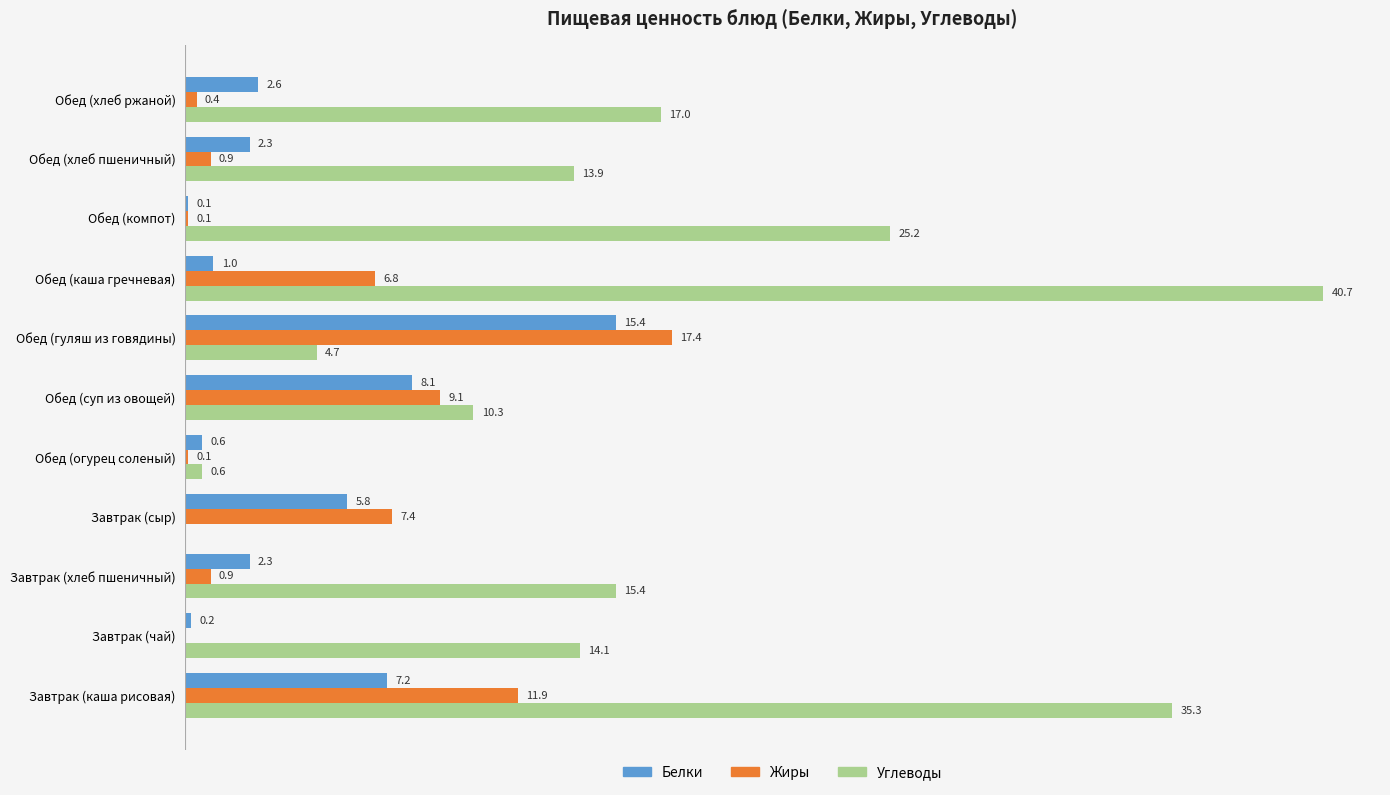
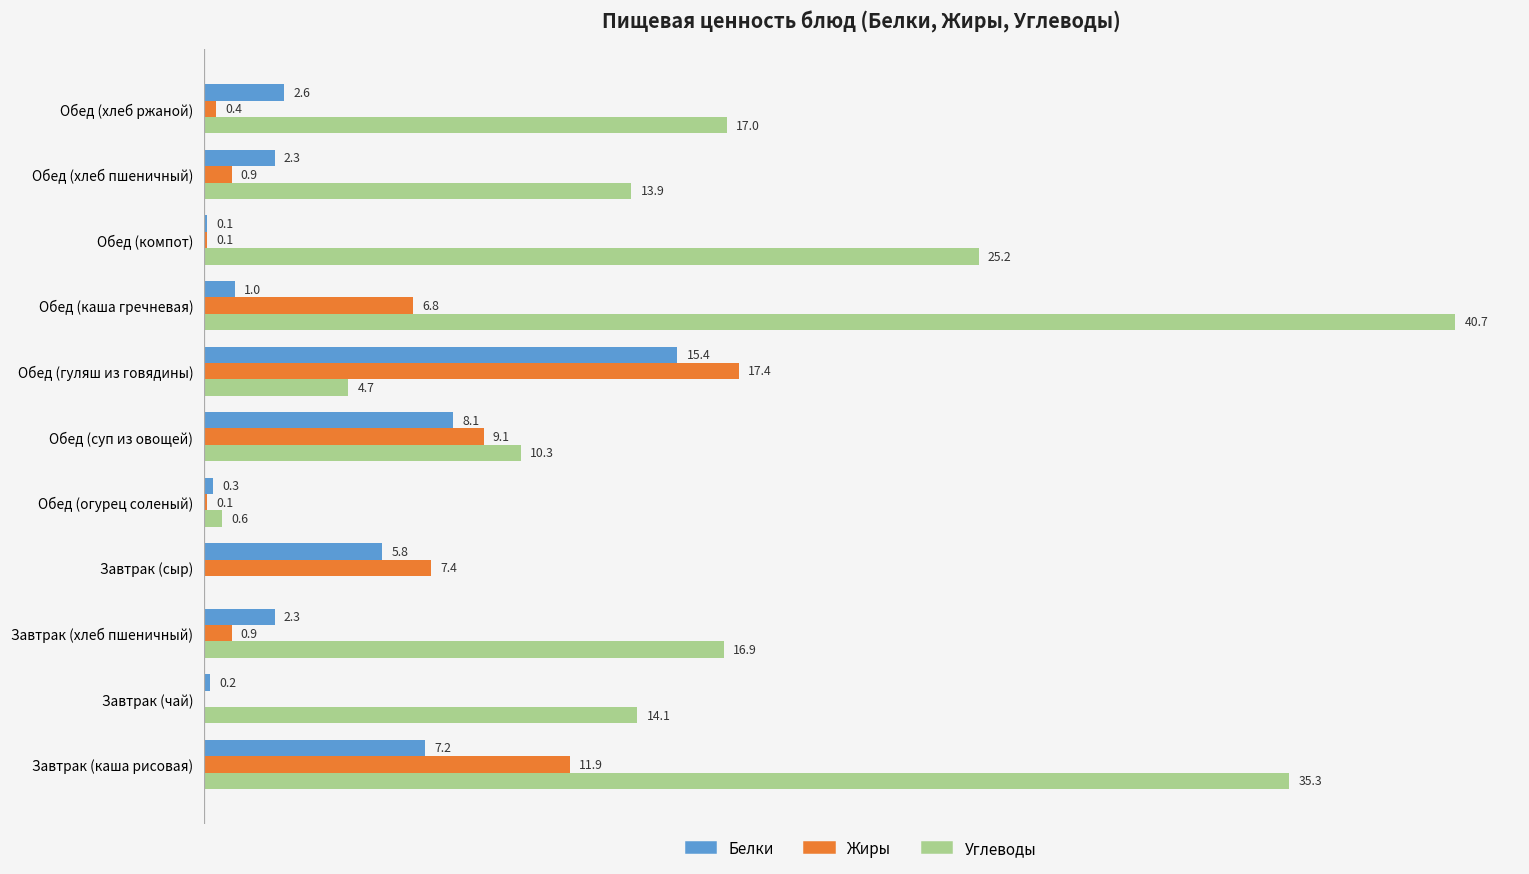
  {
    "Белки": {
      "Обед (хлеб ржаной)": 2.6,
      "Обед (хлеб пшеничный)": 2.3,
      "Обед (компот)": 0.1,
      "Обед (каша гречневая)": 1.0,
      "Обед (гуляш из говядины)": 15.4,
      "Обед (суп из овощей)": 8.1,
-     "Обед (огурец соленый)": 0.6,
+     "Обед (огурец соленый)": 0.3,
      "Завтрак (сыр)": 5.8,
      "Завтрак (хлеб пшеничный)": 2.3,
      "Завтрак (чай)": 0.2,
      "Завтрак (каша рисовая)": 7.2
    },
    "Жиры": {
      "Обед (хлеб ржаной)": 0.4,
      "Обед (хлеб пшеничный)": 0.9,
      "Обед (компот)": 0.1,
      "Обед (каша гречневая)": 6.8,
      "Обед (гуляш из говядины)": 17.4,
      "Обед (суп из овощей)": 9.1,
      "Обед (огурец соленый)": 0.1,
      "Завтрак (сыр)": 7.4,
      "Завтрак (хлеб пшеничный)": 0.9,
      "Завтрак (каша рисовая)": 11.9
    },
    "Углеводы": {
      "Обед (хлеб ржаной)": 17.0,
      "Обед (хлеб пшеничный)": 13.9,
      "Обед (компот)": 25.2,
      "Обед (каша гречневая)": 40.7,
      "Обед (гуляш из говядины)": 4.7,
      "Обед (суп из овощей)": 10.3,
      "Обед (огурец соленый)": 0.6,
-     "Завтрак (хлеб пшеничный)": 15.4,
+     "Завтрак (хлеб пшеничный)": 16.9,
      "Завтрак (чай)": 14.1,
      "Завтрак (каша рисовая)": 35.3
    }
  }
